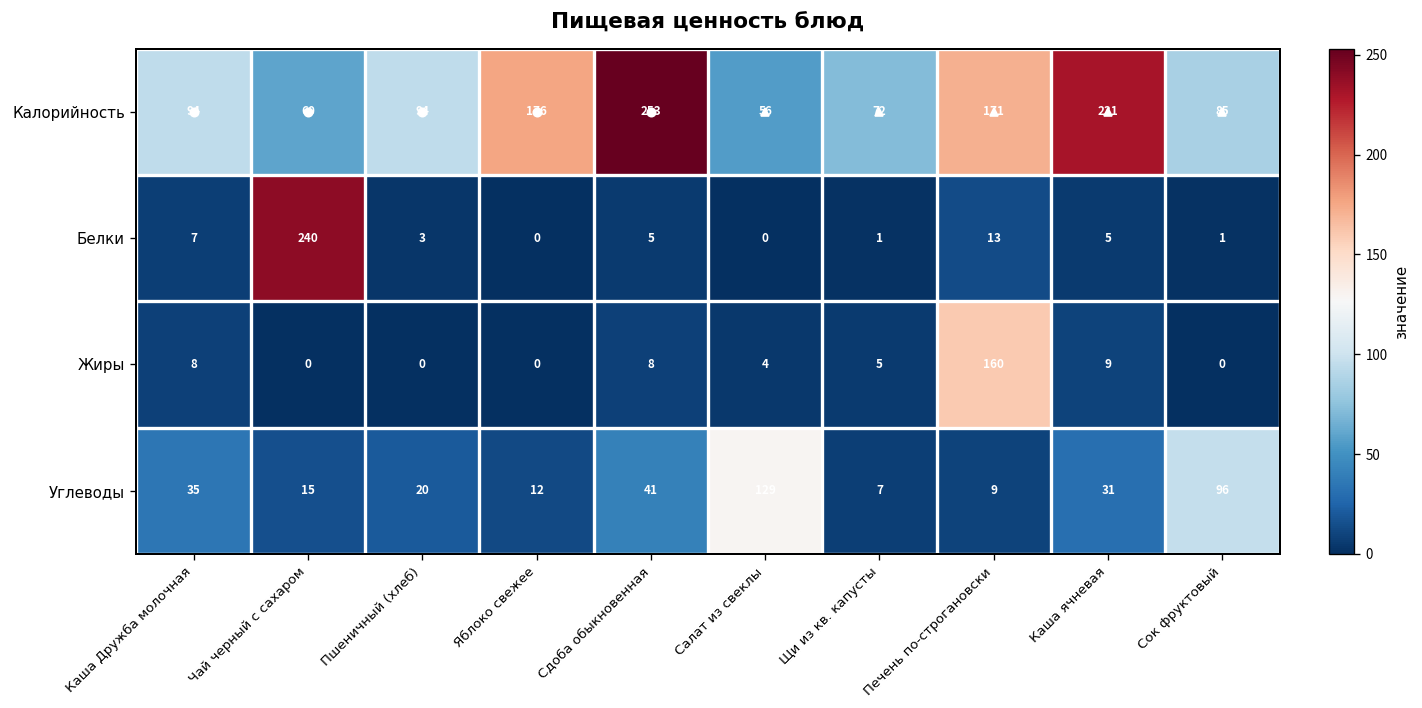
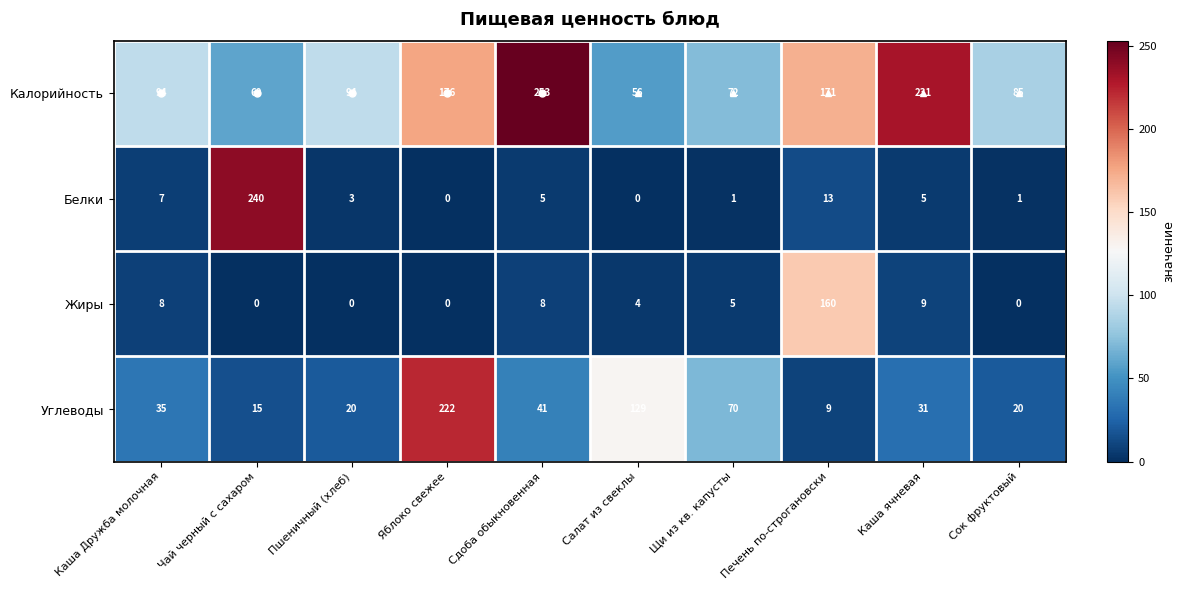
  {
    "Белки": {
      "Каша Дружба молочная": 7,
      "Чай черный с сахаром": 240,
      "Пшеничный (хлеб)": 3,
      "Яблоко свежее": 0,
      "Сдоба обыкновенная": 5,
      "Салат из свеклы": 0,
      "Щи из кв. капусты": 1,
      "Печень по-строгановски": 13,
      "Каша ячневая": 5,
      "Сок фруктовый": 1
    },
    "Жиры": {
      "Каша Дружба молочная": 8,
      "Чай черный с сахаром": 0,
      "Пшеничный (хлеб)": 0,
      "Яблоко свежее": 0,
      "Сдоба обыкновенная": 8,
      "Салат из свеклы": 4,
      "Щи из кв. капусты": 5,
      "Печень по-строгановски": 160,
      "Каша ячневая": 9,
      "Сок фруктовый": 0
    },
    "Углеводы": {
      "Каша Дружба молочная": 35,
      "Чай черный с сахаром": 15,
      "Пшеничный (хлеб)": 20,
-     "Яблоко свежее": 12,
+     "Яблоко свежее": 222,
      "Сдоба обыкновенная": 41,
-     "Щи из кв. капусты": 7,
+     "Щи из кв. капусты": 70,
      "Печень по-строгановски": 9,
      "Каша ячневая": 31,
-     "Сок фруктовый": 96
+     "Сок фруктовый": 20
    }
  }
